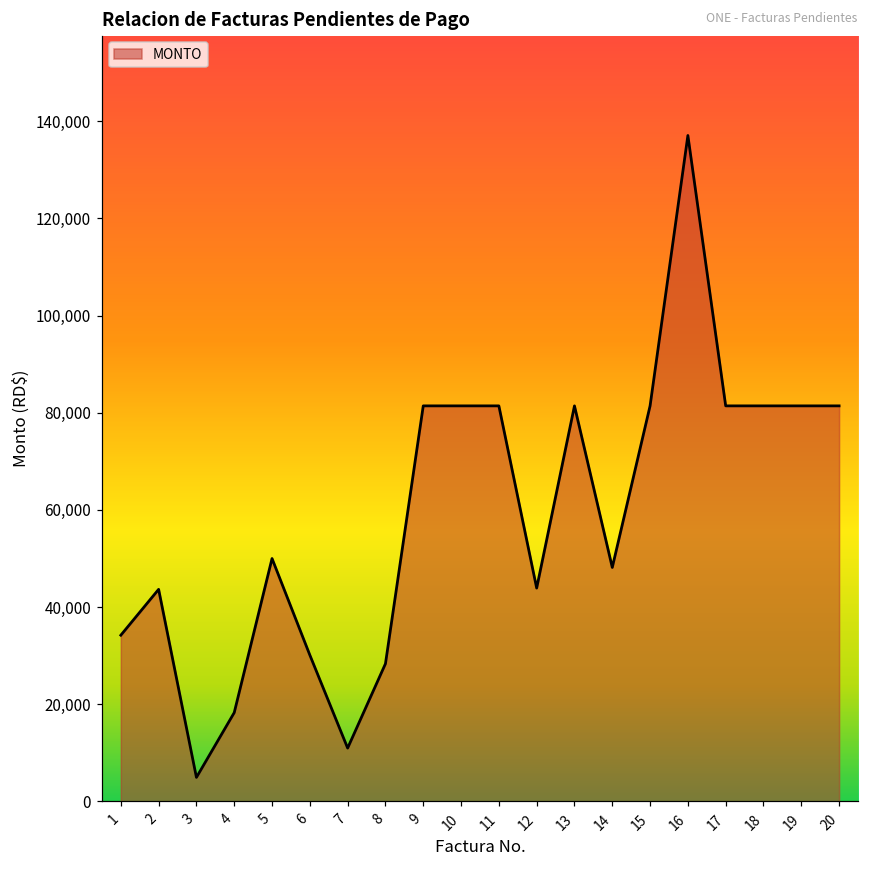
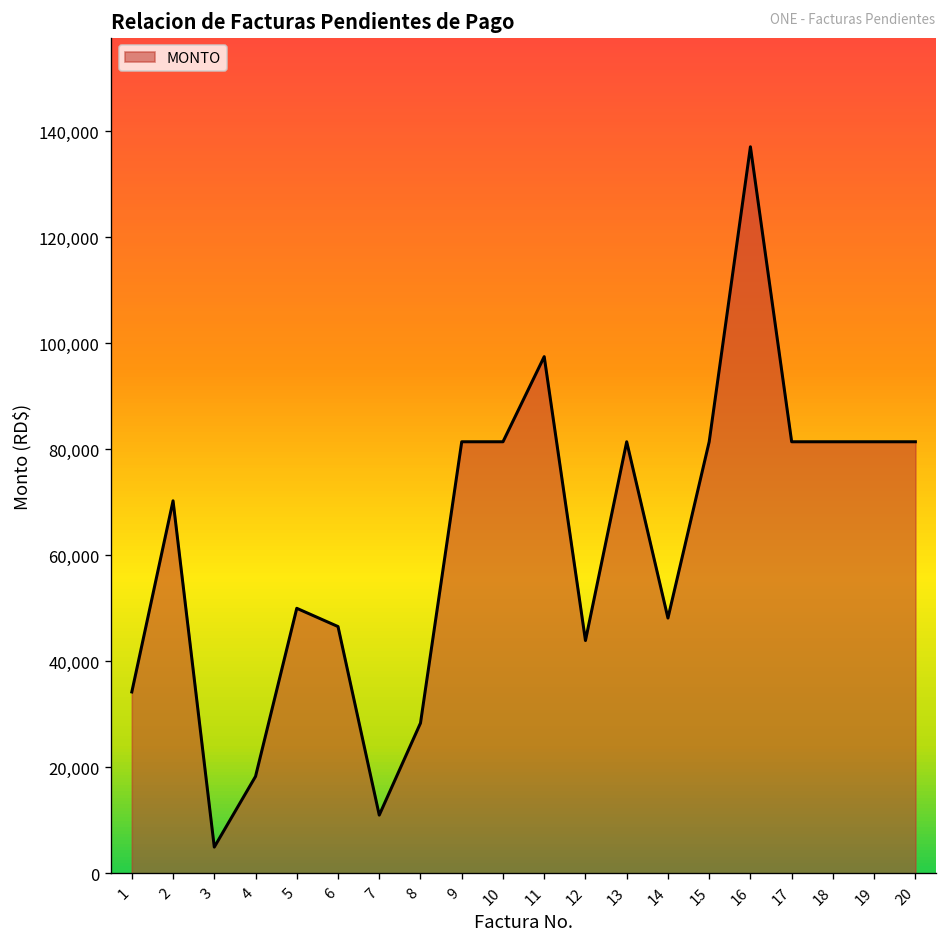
  {
    "1": "34,000",
-   "2": "44,000",
+   "2": "70,000",
    "3": "5,000",
    "4": "18,000",
    "5": "50,000",
-   "6": "30,000",
+   "6": "47,000",
    "7": "11,000",
    "8": "28,000",
    "9": "81,000",
    "10": "81,000",
-   "11": "81,000",
+   "11": "97,000",
    "12": "44,000",
    "13": "81,000",
    "14": "48,000",
    "15": "81,000",
    "16": "137,000",
    "17": "81,000",
    "18": "81,000",
    "19": "81,000",
    "20": "81,000"
  }
